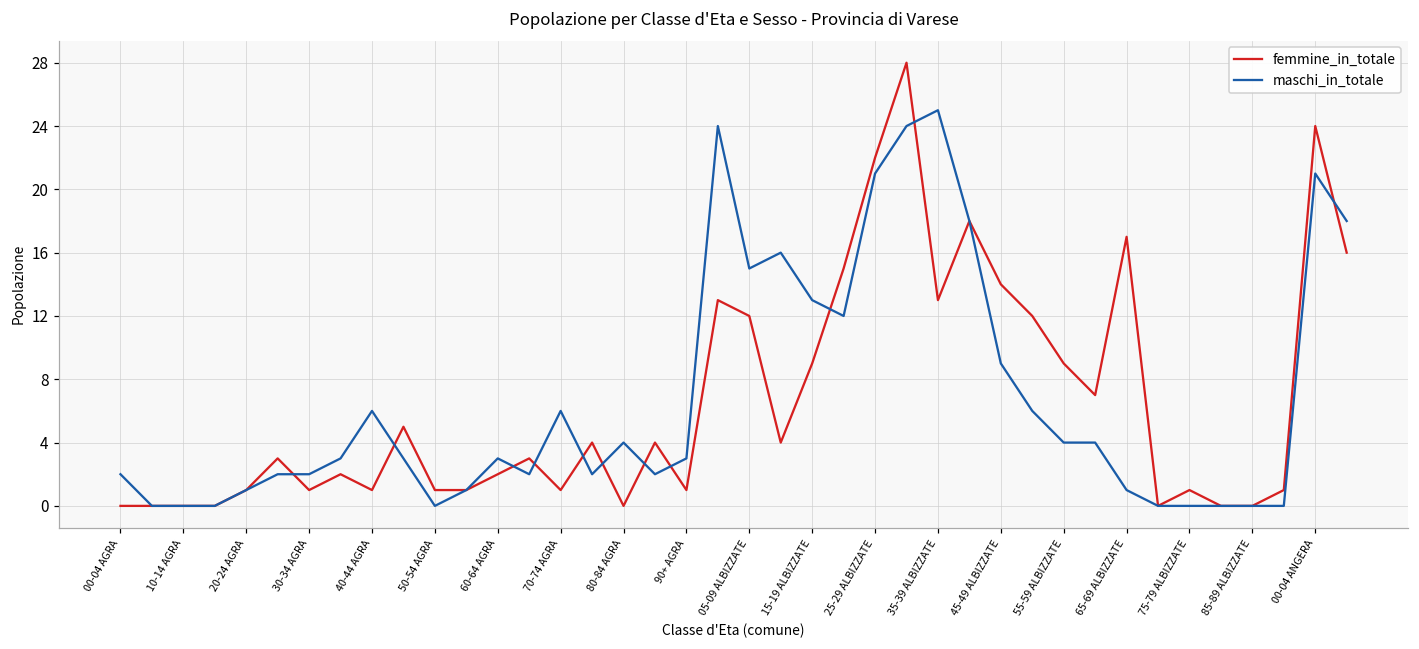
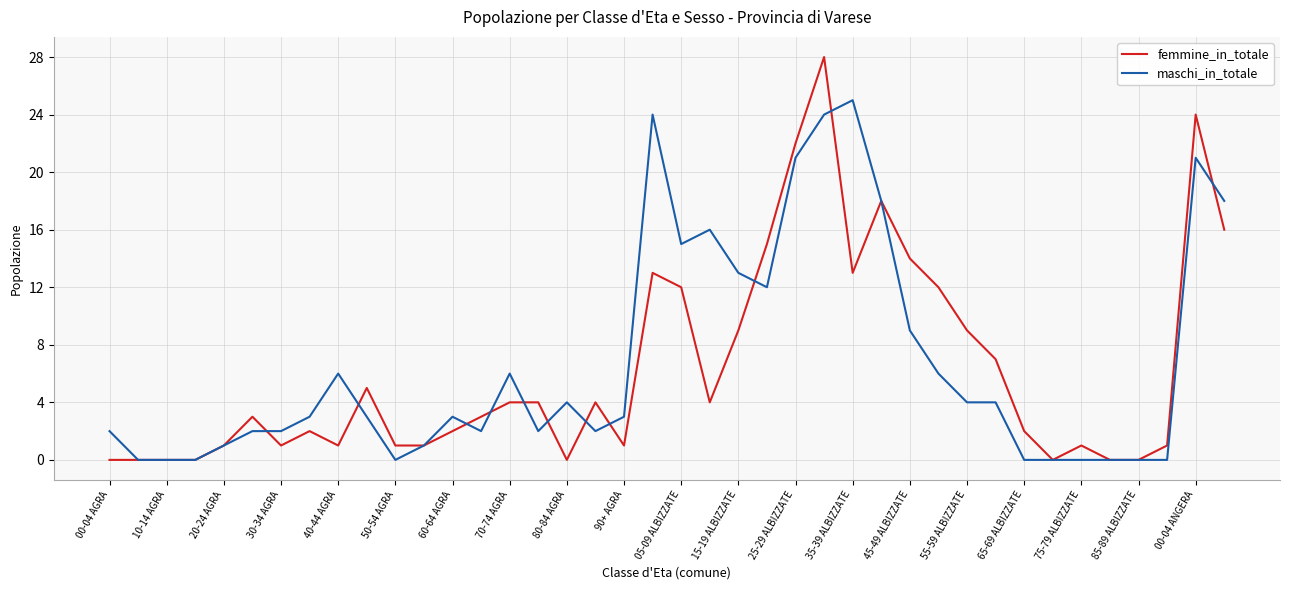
  {
    "femmine_in_totale": {
      "00-04 AGRA": 0,
      "30-34 AGRA": 1,
      "40-44 AGRA": 1,
      "50-54 AGRA": 1,
      "60-64 AGRA": 2,
-     "70-74 AGRA": 1,
+     "70-74 AGRA": 4,
      "80-84 AGRA": 0,
      "90+ AGRA": 1,
      "05-09 ALBIZZATE": 12,
      "15-19 ALBIZZATE": 9,
      "25-29 ALBIZZATE": 22,
      "35-39 ALBIZZATE": 13,
      "45-49 ALBIZZATE": 14,
      "55-59 ALBIZZATE": 9,
-     "65-69 ALBIZZATE": 17,
+     "65-69 ALBIZZATE": 2,
      "75-79 ALBIZZATE": 1,
      "00-04 ANGERA": 24
    },
    "maschi_in_totale": {
      "00-04 AGRA": 2,
      "30-34 AGRA": 2,
      "40-44 AGRA": 6,
      "50-54 AGRA": 0,
      "60-64 AGRA": 3,
      "70-74 AGRA": 6,
      "80-84 AGRA": 4,
      "90+ AGRA": 3,
      "05-09 ALBIZZATE": 15,
      "15-19 ALBIZZATE": 13,
      "25-29 ALBIZZATE": 21,
      "35-39 ALBIZZATE": 25,
      "45-49 ALBIZZATE": 9,
      "55-59 ALBIZZATE": 4,
-     "65-69 ALBIZZATE": 1,
+     "65-69 ALBIZZATE": 0,
      "75-79 ALBIZZATE": 0,
      "00-04 ANGERA": 21
    }
  }
